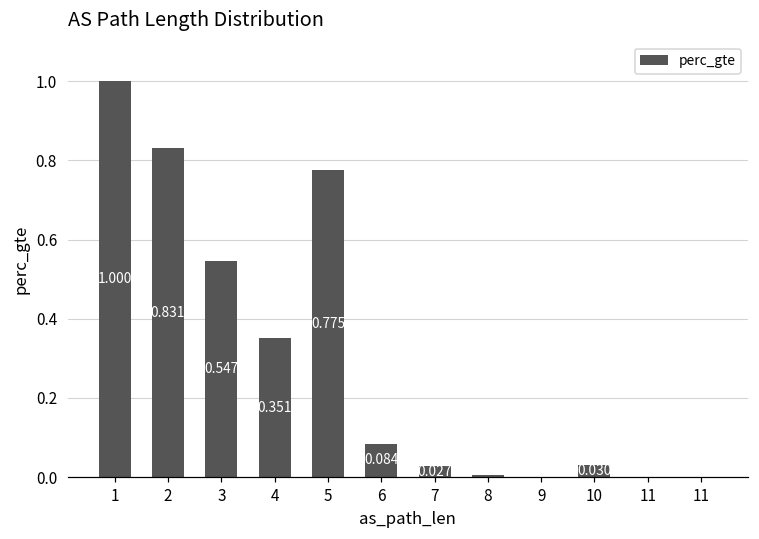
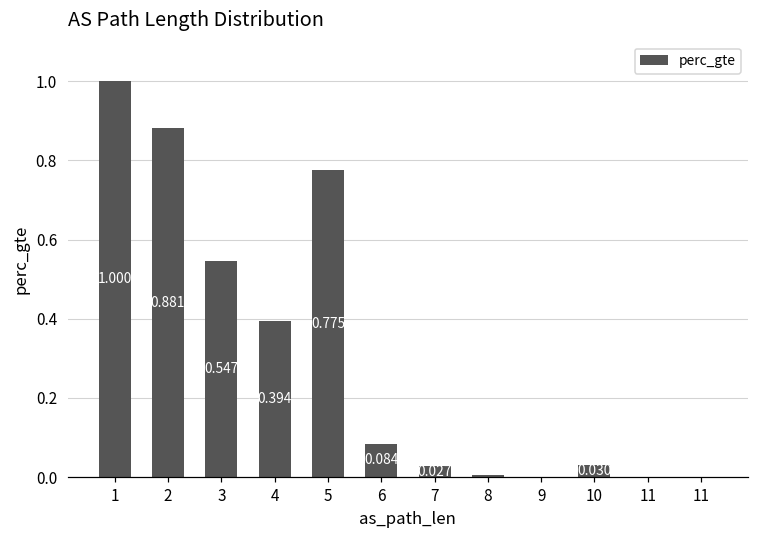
  {
    "1": 1.000,
-   "2": 0.831,
+   "2": 0.881,
    "3": 0.547,
-   "4": 0.351,
+   "4": 0.394,
    "5": 0.775,
    "6": 0.084,
    "7": 0.027,
    "10": 0.030
  }
